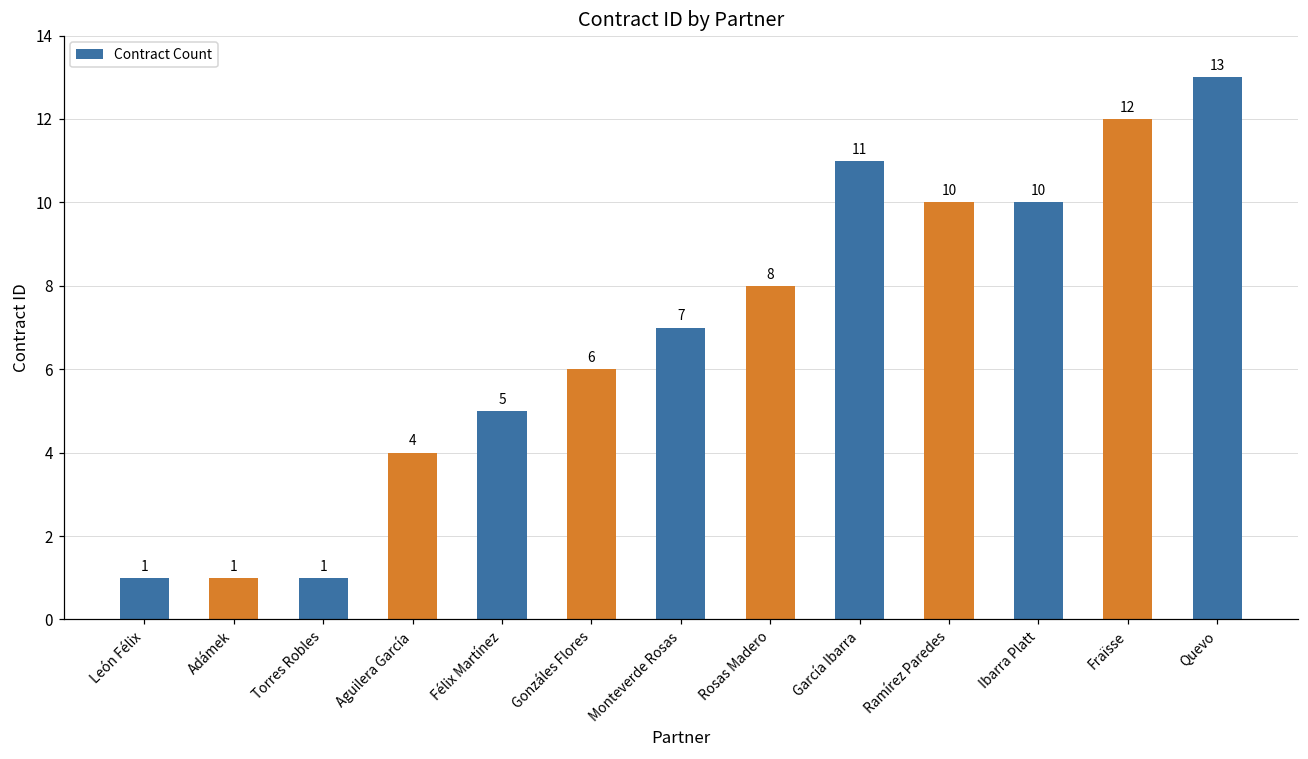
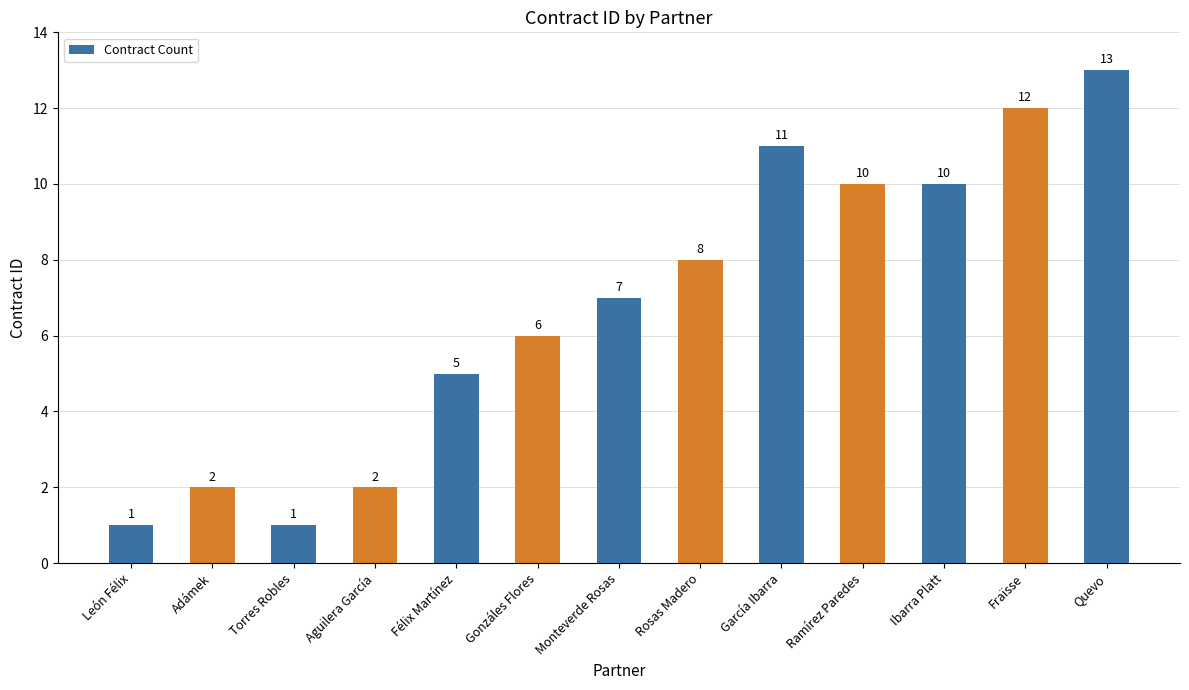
  {
    "León Félix": 1,
-   "Adámek": 1,
+   "Adámek": 2,
    "Torres Robles": 1,
-   "Aguilera García": 4,
+   "Aguilera García": 2,
    "Félix Martínez": 5,
    "Gonzáles Flores": 6,
    "Monteverde Rosas": 7,
    "Rosas Madero": 8,
    "García Ibarra": 11,
    "Ramírez Paredes": 10,
    "Ibarra Platt": 10,
    "Fraïsse": 12,
    "Quevo": 13
  }
